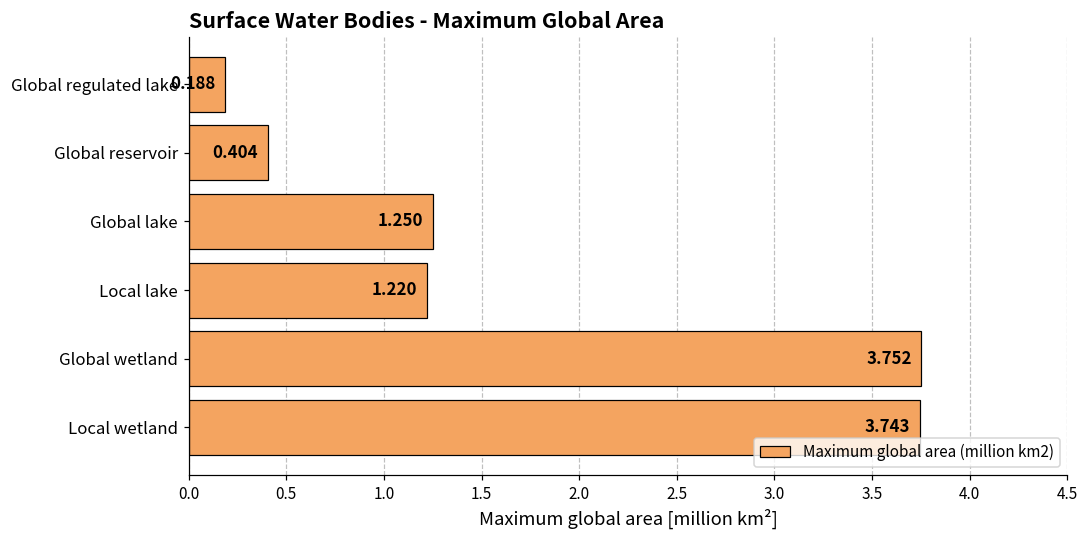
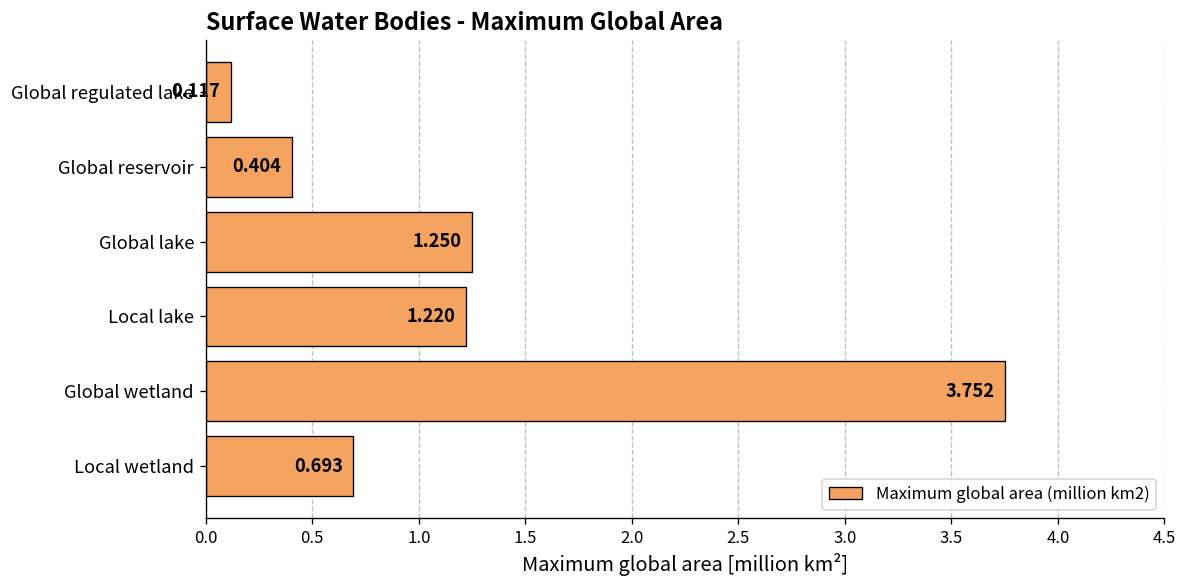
  {
-   "Global regulated lake": 0.188,
+   "Global regulated lake": 0.117,
    "Global reservoir": 0.404,
    "Global lake": 1.250,
    "Local lake": 1.220,
    "Global wetland": 3.752,
-   "Local wetland": 3.743
+   "Local wetland": 0.693
  }
